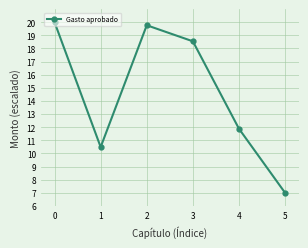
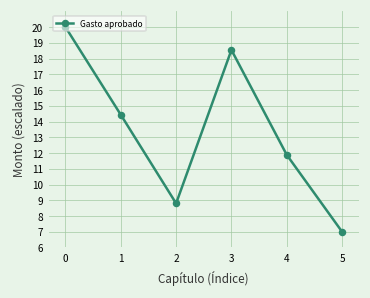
  {
-   "1": 10.5,
-   "2": 19.8,
+   "1": 14.4,
+   "2": 8.8,
    "3": 18.5,
    "4": 11.9,
    "5": 7.0
  }
